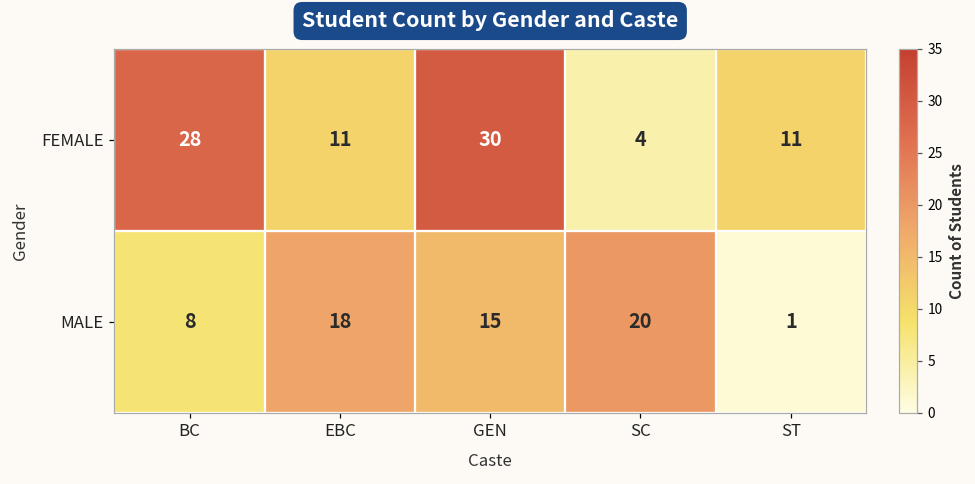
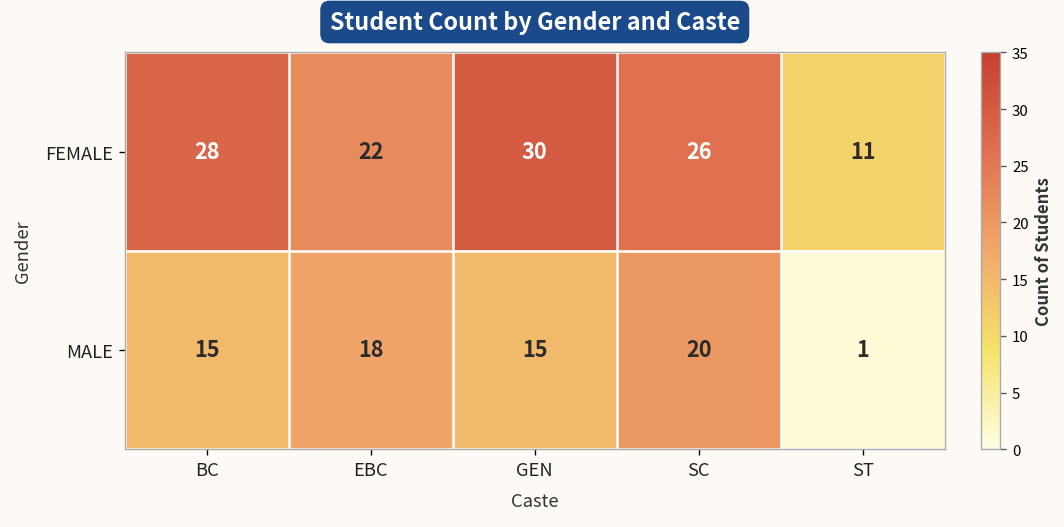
  {
    "FEMALE": {
      "BC": 28,
-     "EBC": 11,
+     "EBC": 22,
      "GEN": 30,
-     "SC": 4,
+     "SC": 26,
      "ST": 11
    },
    "MALE": {
-     "BC": 8,
+     "BC": 15,
      "EBC": 18,
      "GEN": 15,
      "SC": 20,
      "ST": 1
    }
  }
